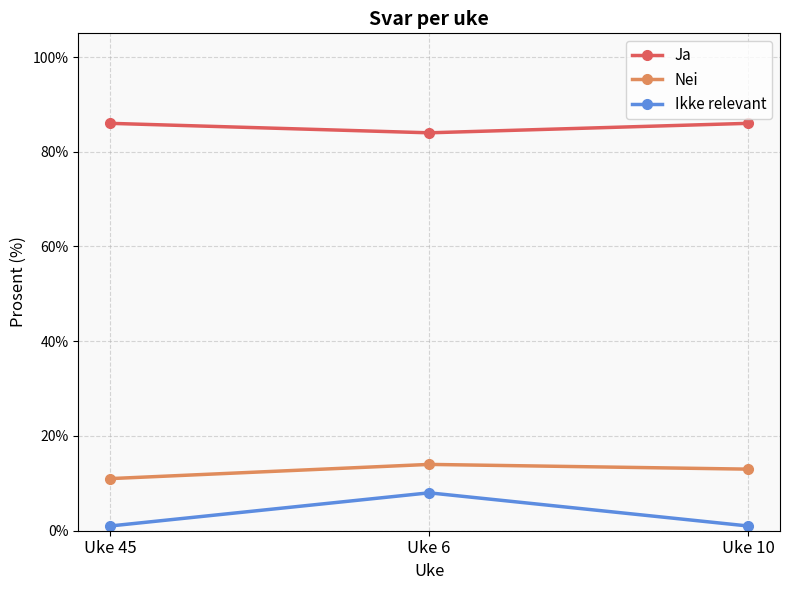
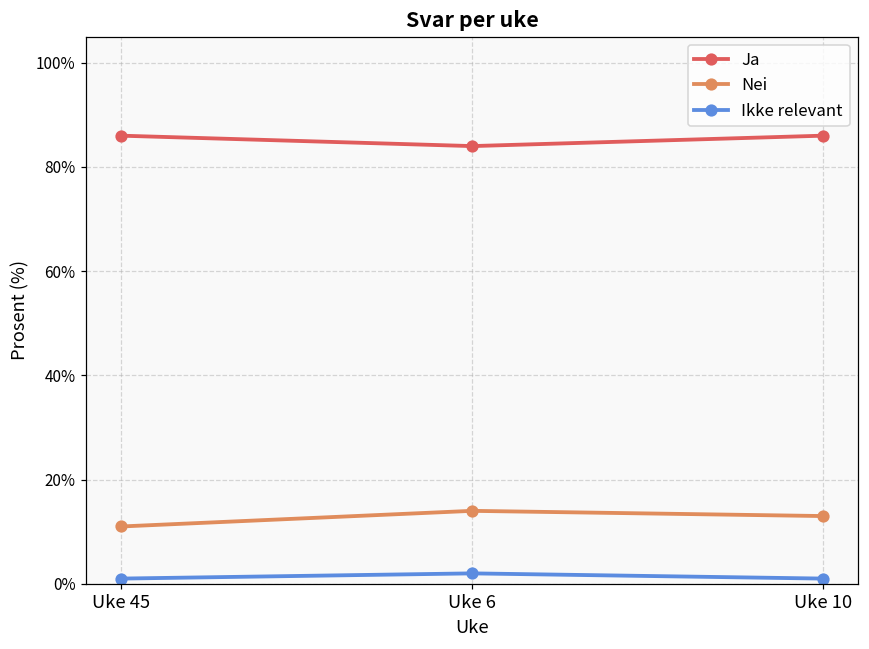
  {
    "Ikke relevant": {
      "Uke 45": "1%",
-     "Uke 6": "8%",
+     "Uke 6": "2%",
      "Uke 10": "1%"
    }
  }
